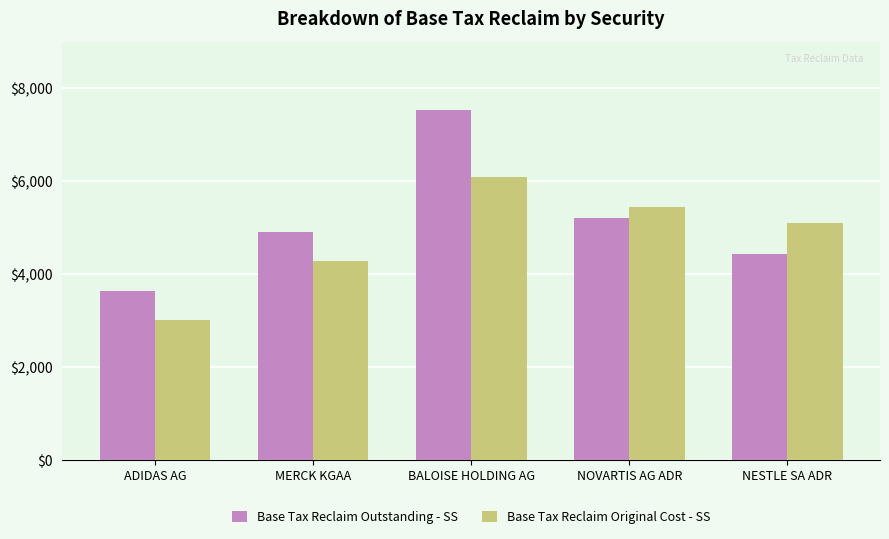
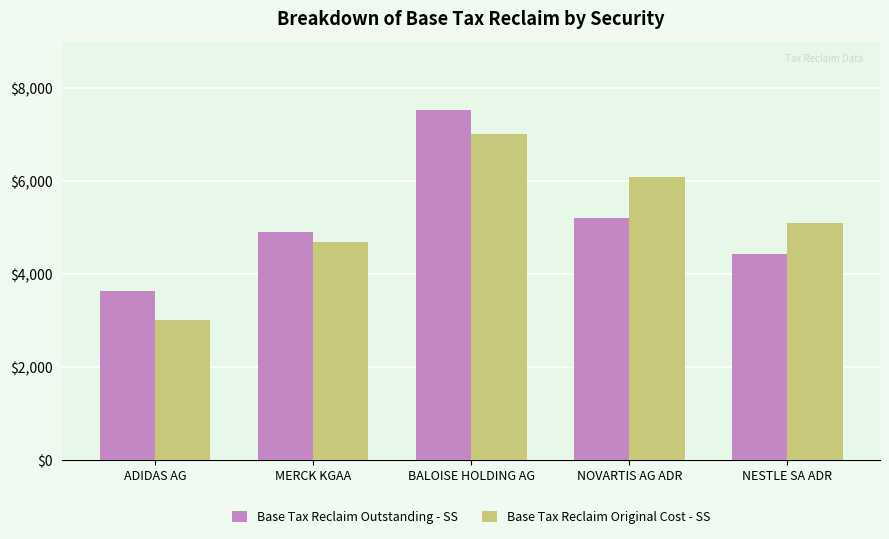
  {
    "Base Tax Reclaim Outstanding - SS": {
      "ADIDAS AG": "$3,600",
      "MERCK KGAA": "$4,900",
      "BALOISE HOLDING AG": "$7,500",
      "NOVARTIS AG ADR": "$5,200",
      "NESTLE SA ADR": "$4,400"
    },
    "Base Tax Reclaim Original Cost - SS": {
      "ADIDAS AG": "$3,000",
-     "MERCK KGAA": "$4,300",
-     "BALOISE HOLDING AG": "$6,100",
-     "NOVARTIS AG ADR": "$5,400",
+     "MERCK KGAA": "$4,700",
+     "BALOISE HOLDING AG": "$7,000",
+     "NOVARTIS AG ADR": "$6,100",
      "NESTLE SA ADR": "$5,100"
    }
  }
